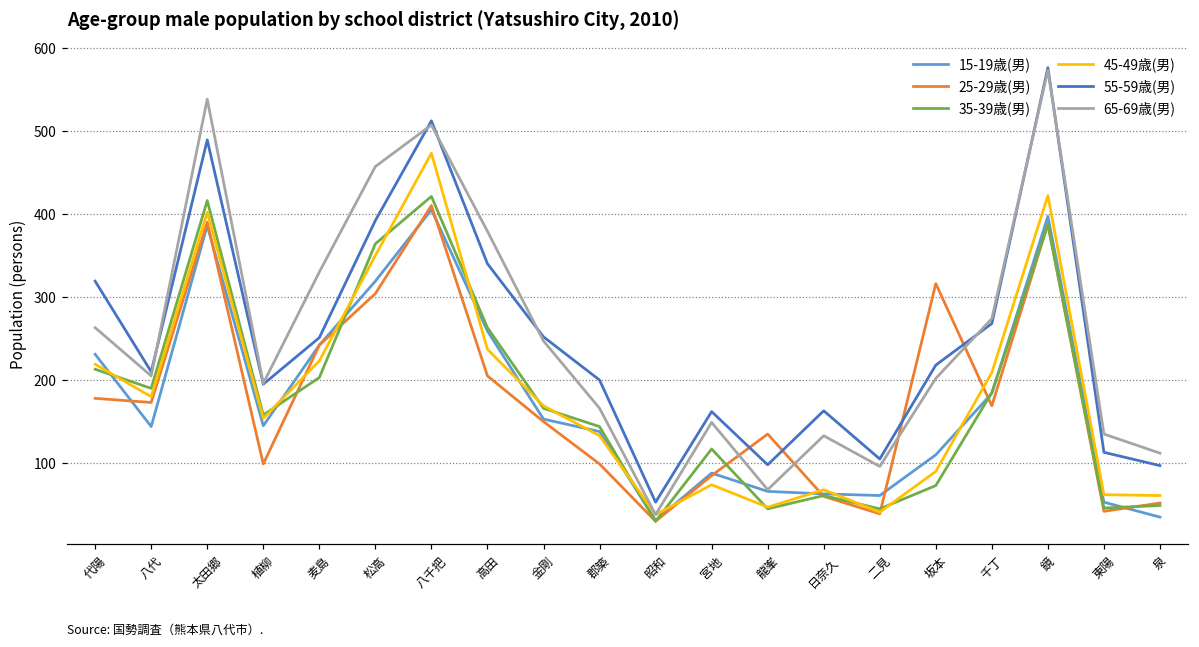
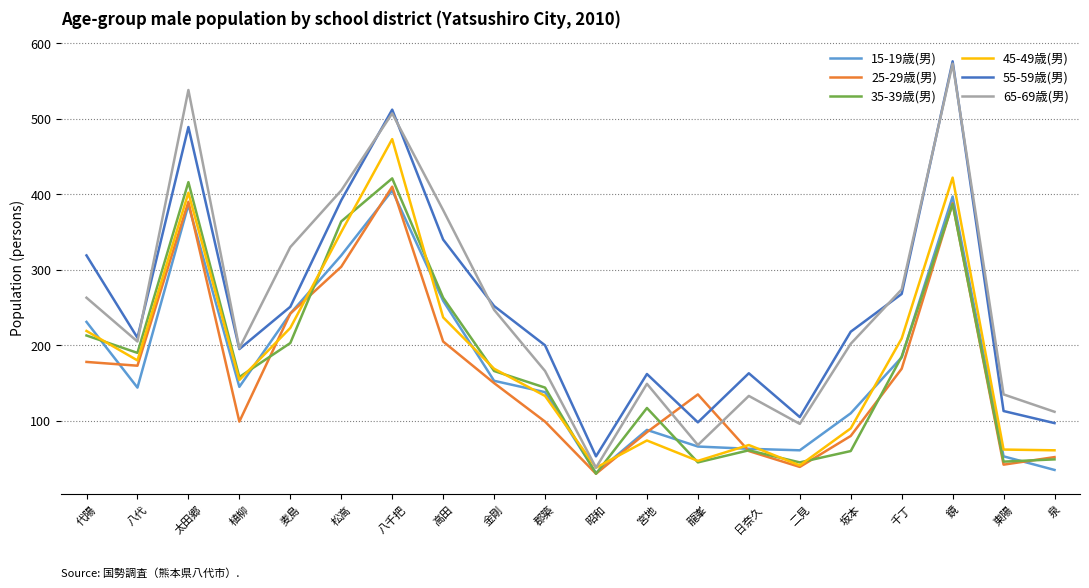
  {
    "25-29歳(男)": {
      "代陽": 180,
      "八代": 170,
      "太田郷": 390,
      "植柳": 100,
      "松高": 300,
      "八千把": 410,
      "高田": 210,
      "郡築": 100,
      "龍峯": 140,
-     "坂本": 320,
+     "坂本": 80,
      "千丁": 170,
      "東陽": 40
    },
    "35-39歳(男)": {
      "代陽": 210,
      "八代": 190,
      "太田郷": 420,
      "植柳": 160,
      "麦島": 200,
      "松高": 360,
      "八千把": 420,
      "高田": 260,
      "郡築": 140,
      "宮地": 120,
      "二見": 50,
-     "坂本": 70,
+     "坂本": 60,
      "東陽": 50
    },
    "45-49歳(男)": {
      "代陽": 220,
      "八代": 180,
      "太田郷": 400,
      "植柳": 150,
      "麦島": 220,
      "松高": 350,
      "八千把": 470,
      "高田": 240,
      "郡築": 130,
      "宮地": 70,
      "日奈久": 70,
      "坂本": 90,
      "千丁": 210,
      "鏡": 420,
      "東陽": 60,
      "泉": 60
    },
    "65-69歳(男)": {
      "代陽": 260,
      "八代": 210,
      "太田郷": 540,
      "麦島": 330,
-     "松高": 460,
+     "松高": 410,
      "八千把": 510,
      "高田": 380,
      "金剛": 250,
      "郡築": 170,
      "宮地": 150,
      "日奈久": 130,
      "二見": 100,
      "坂本": 200,
      "千丁": 270,
      "東陽": 140,
      "泉": 110
    }
  }
